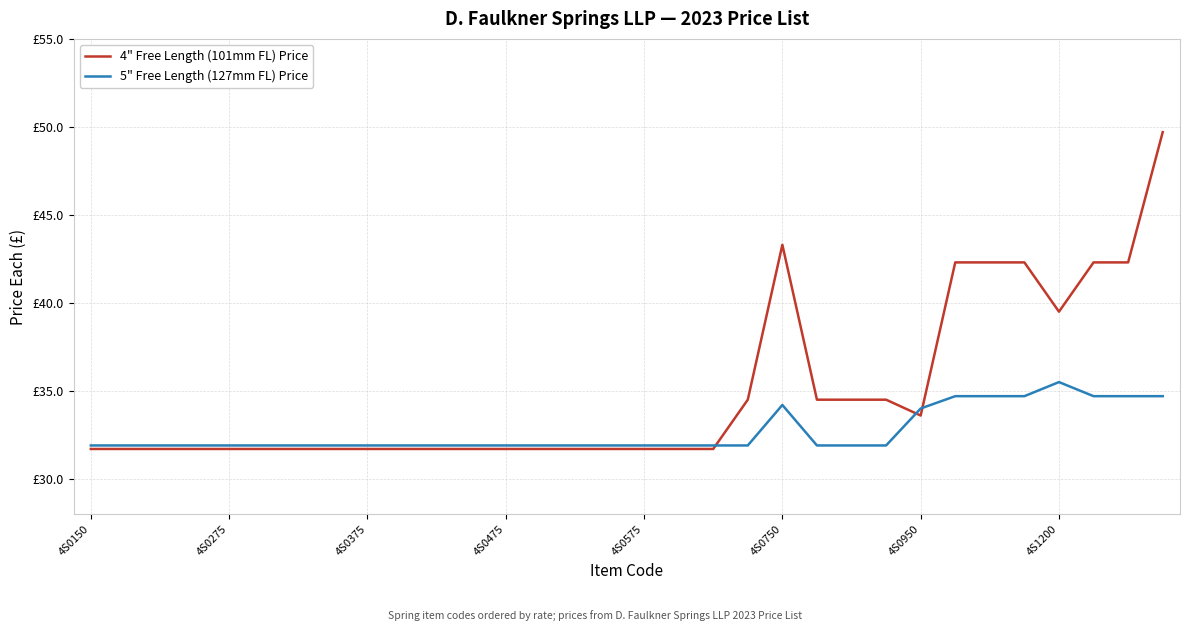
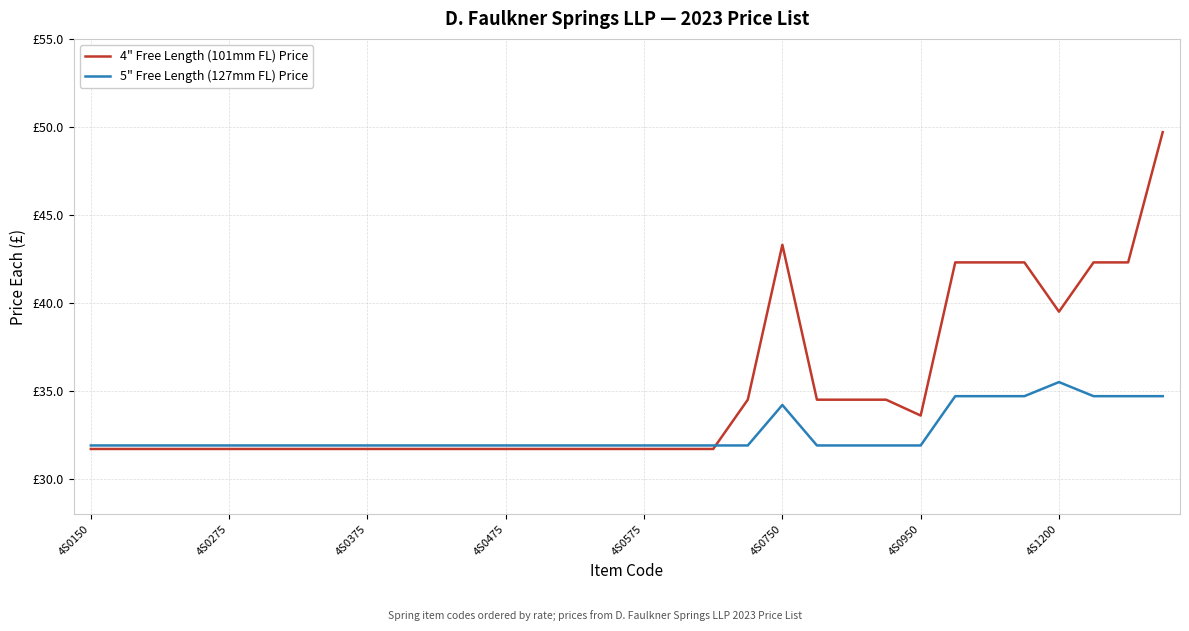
  {
    "4\" Free Length (101mm FL) Price": {
      "4S0150": "£31.7",
      "4S0275": "£31.7",
      "4S0375": "£31.7",
      "4S0475": "£31.7",
      "4S0575": "£31.7",
      "4S0750": "£43.3",
      "4S0950": "£33.6",
      "4S1200": "£39.5"
    },
    "5\" Free Length (127mm FL) Price": {
      "4S0150": "£31.9",
      "4S0275": "£31.9",
      "4S0375": "£31.9",
      "4S0475": "£31.9",
      "4S0575": "£31.9",
      "4S0750": "£34.2",
-     "4S0950": "£34.0",
+     "4S0950": "£31.9",
      "4S1200": "£35.5"
    }
  }
